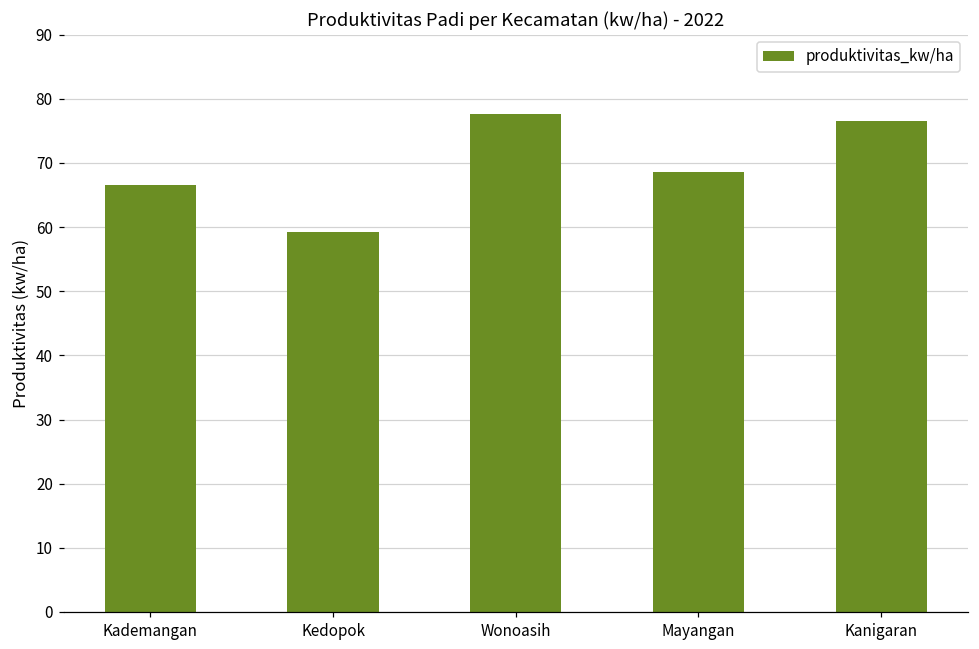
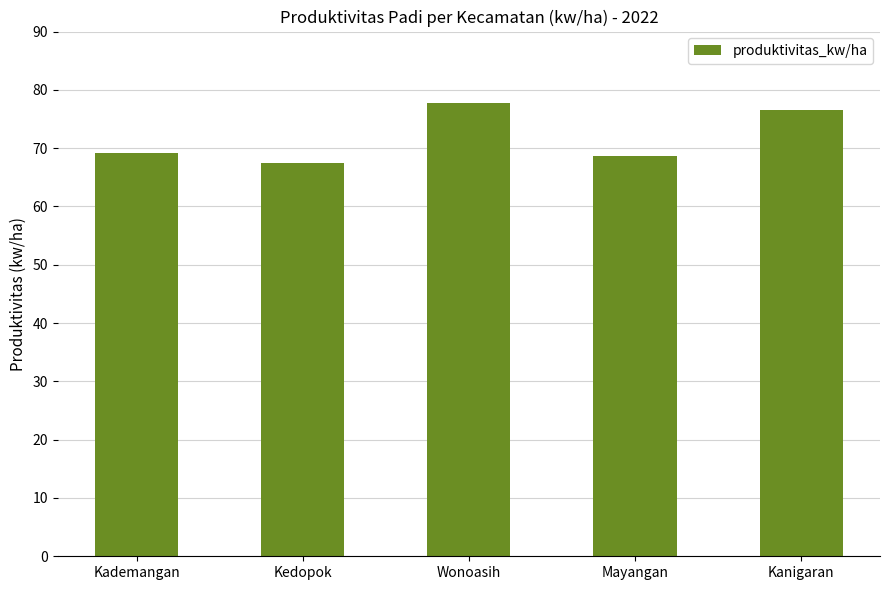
  {
-   "Kademangan": 67,
-   "Kedopok": 59,
+   "Kademangan": 69,
+   "Kedopok": 67,
    "Wonoasih": 78,
    "Mayangan": 69,
    "Kanigaran": 77
  }
